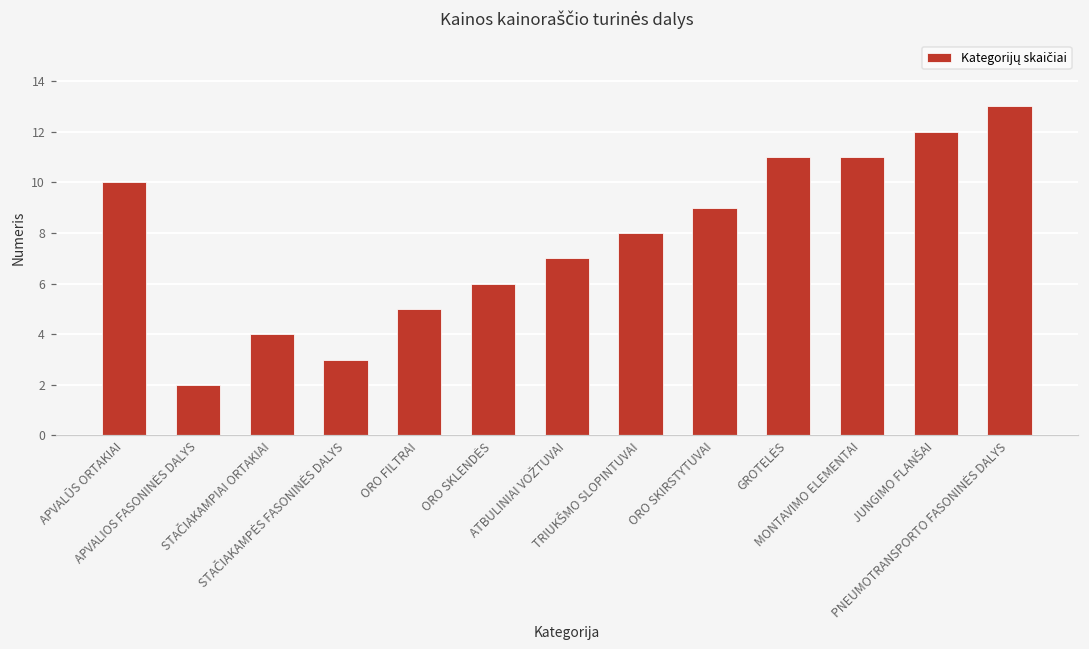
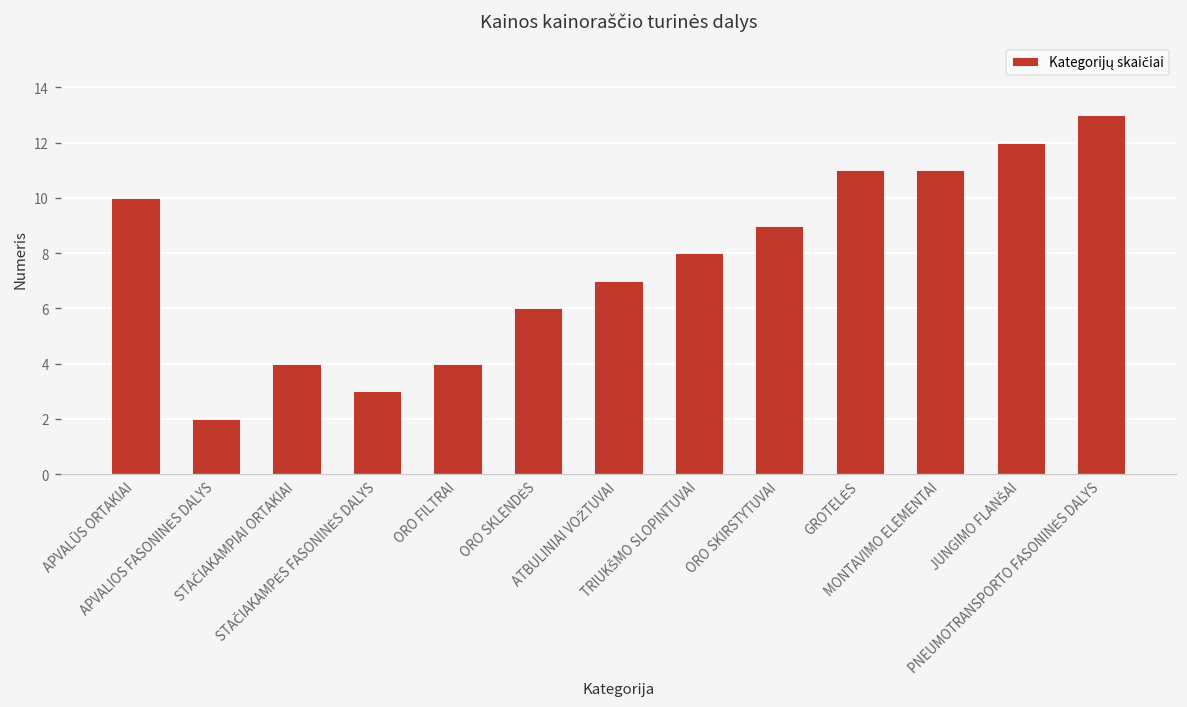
  {
    "APVALŪS ORTAKIAI": 10,
    "APVALIOS FASONINĖS DALYS": 2,
    "STAČIAKAMPIAI ORTAKIAI": 4,
    "STAČIAKAMPĖS FASONINĖS DALYS": 3,
-   "ORO FILTRAI": 5,
+   "ORO FILTRAI": 4,
    "ORO SKLENDĖS": 6,
    "ATBULINIAI VOŽTUVAI": 7,
    "TRIUKŠMO SLOPINTUVAI": 8,
    "ORO SKIRSTYTUVAI": 9,
    "GROTELĖS": 11,
    "MONTAVIMO ELEMENTAI": 11,
    "JUNGIMO FLANŠAI": 12,
    "PNEUMOTRANSPORTO FASONINĖS DALYS": 13
  }
